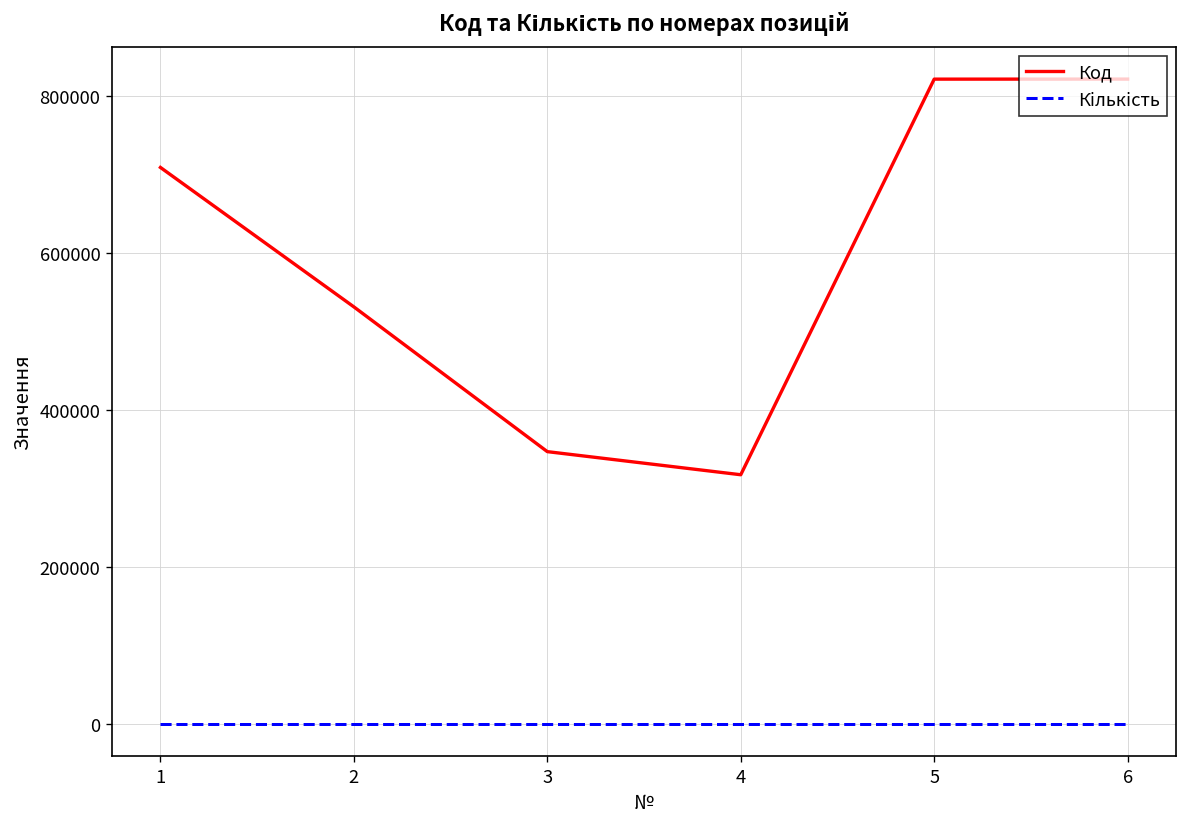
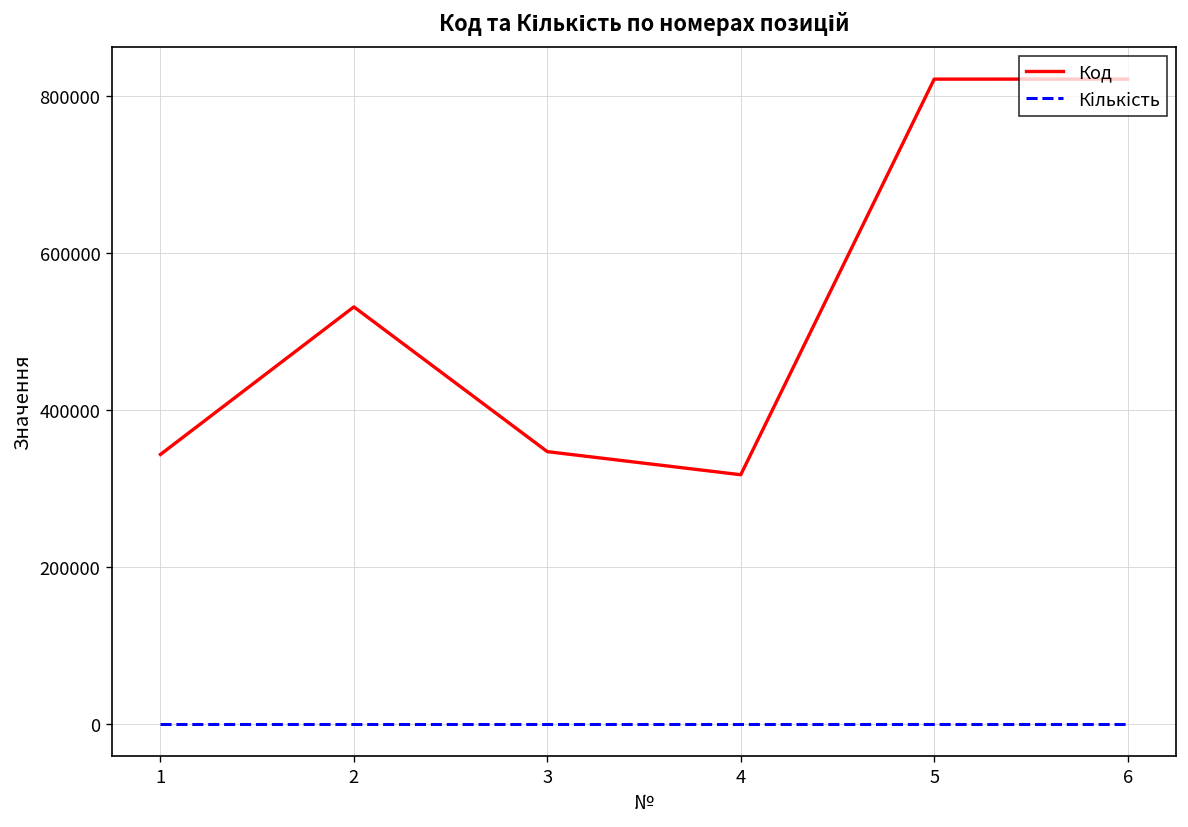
  {
    "Код": {
-     "1": 710000,
+     "1": 340000,
      "2": 530000,
      "3": 350000,
      "4": 320000,
      "5": 820000
    },
    "Кількість": {
      "1": 0,
      "2": 0,
      "3": 0,
      "4": 0,
      "5": 0,
      "6": 0
    }
  }
